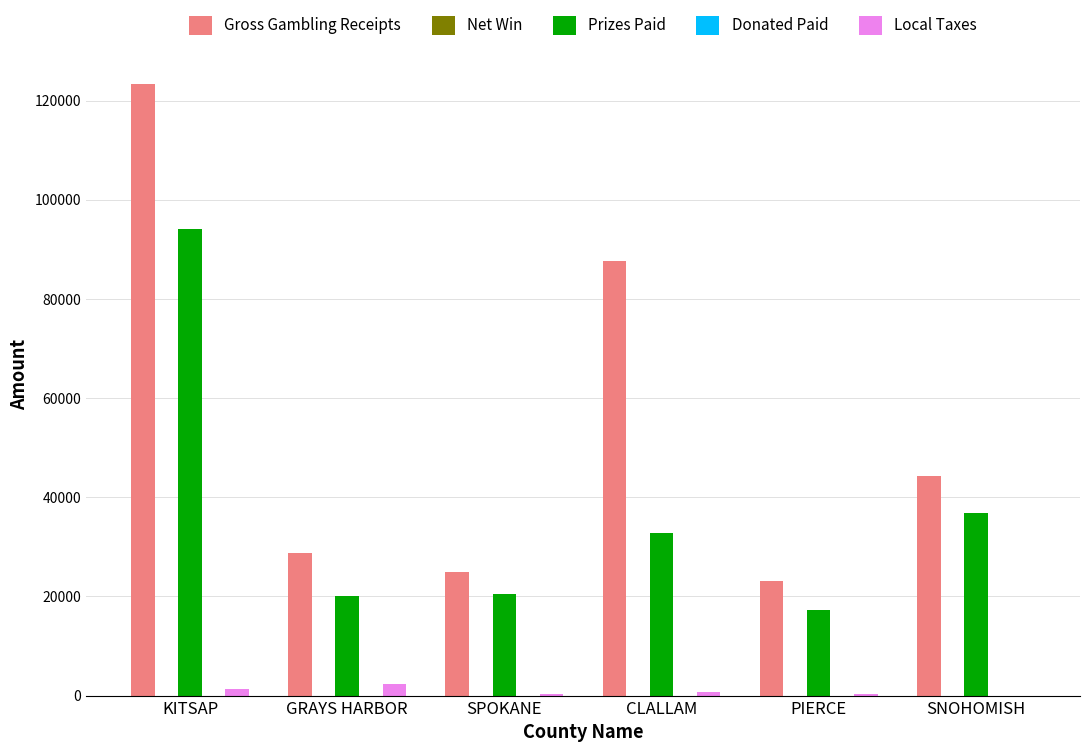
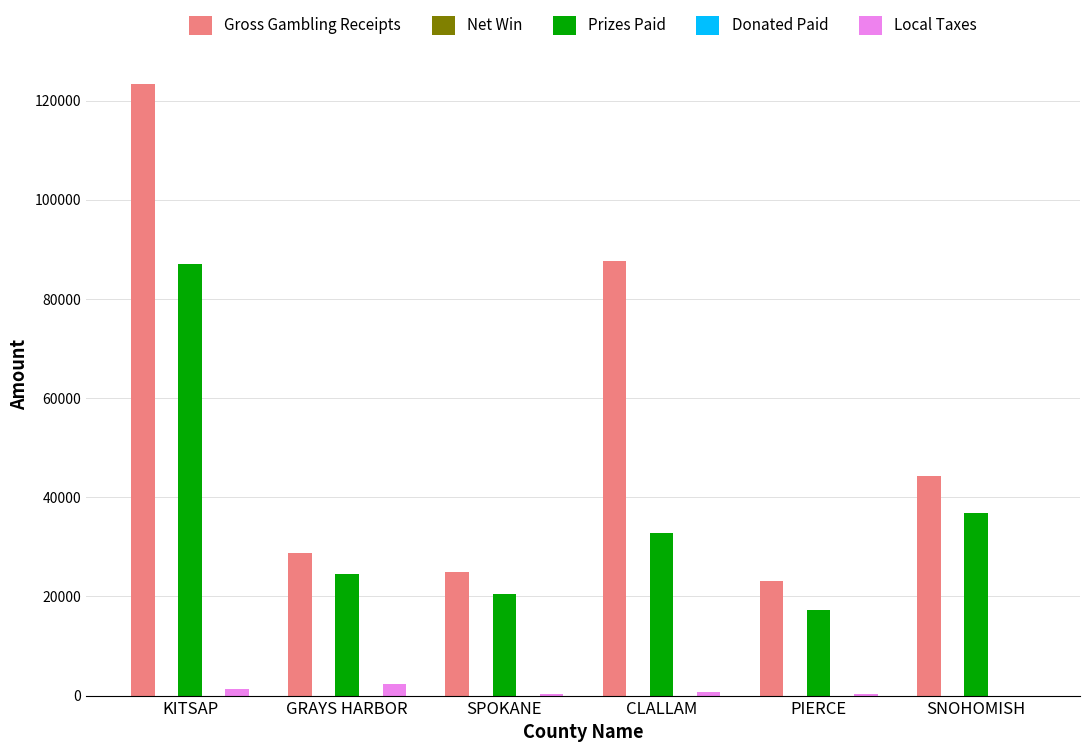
  {
    "Gross Gambling Receipts": {
      "KITSAP": 123000,
      "GRAYS HARBOR": 29000,
      "SPOKANE": 25000,
      "CLALLAM": 88000,
      "PIERCE": 23000,
      "SNOHOMISH": 44000
    },
    "Net Win": {
      "KITSAP": 0,
      "GRAYS HARBOR": 0,
      "SPOKANE": 0,
      "CLALLAM": 0,
      "PIERCE": 0,
      "SNOHOMISH": 0
    },
    "Prizes Paid": {
-     "KITSAP": 94000,
-     "GRAYS HARBOR": 20000,
+     "KITSAP": 87000,
+     "GRAYS HARBOR": 25000,
      "SPOKANE": 21000,
      "CLALLAM": 33000,
      "PIERCE": 17000,
      "SNOHOMISH": 37000
    },
    "Donated Paid": {
      "KITSAP": 0,
      "GRAYS HARBOR": 0,
      "SPOKANE": 0,
      "CLALLAM": 0,
      "PIERCE": 0,
      "SNOHOMISH": 0
    },
    "Local Taxes": {
      "KITSAP": 1000,
      "GRAYS HARBOR": 2000,
      "CLALLAM": 1000,
      "SNOHOMISH": 0
    }
  }
